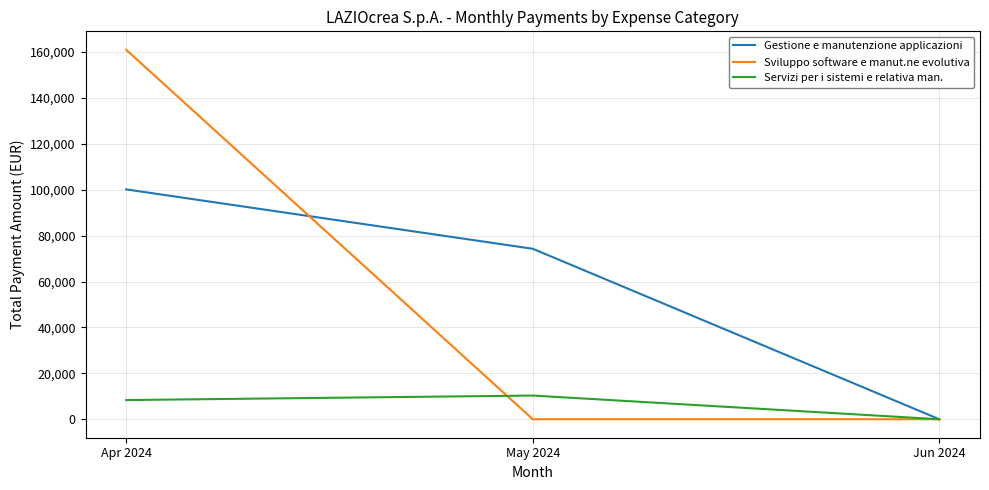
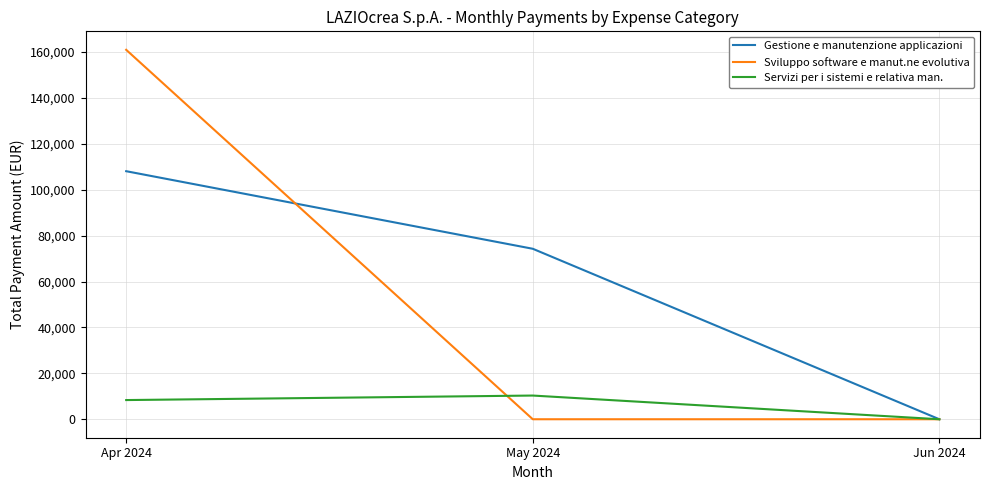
  {
    "Gestione e manutenzione applicazioni": {
-     "Apr 2024": "100,000",
+     "Apr 2024": "108,000",
      "May 2024": "74,000"
    },
    "Sviluppo software e manut.ne evolutiva": {
      "Apr 2024": "161,000",
      "May 2024": "0"
    },
    "Servizi per i sistemi e relativa man.": {
      "Apr 2024": "8,000",
      "May 2024": "10,000"
    }
  }
